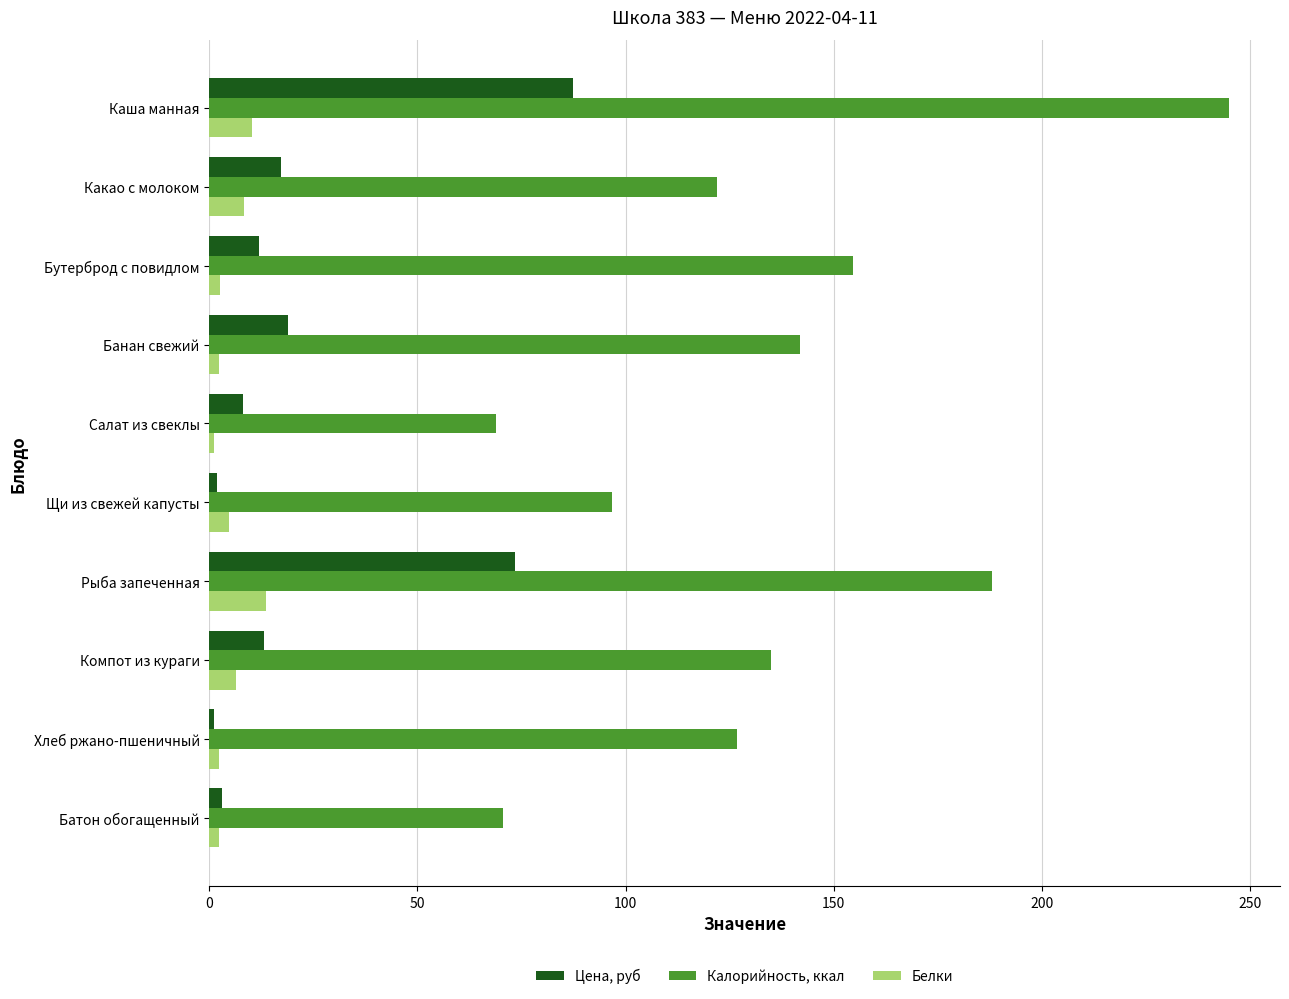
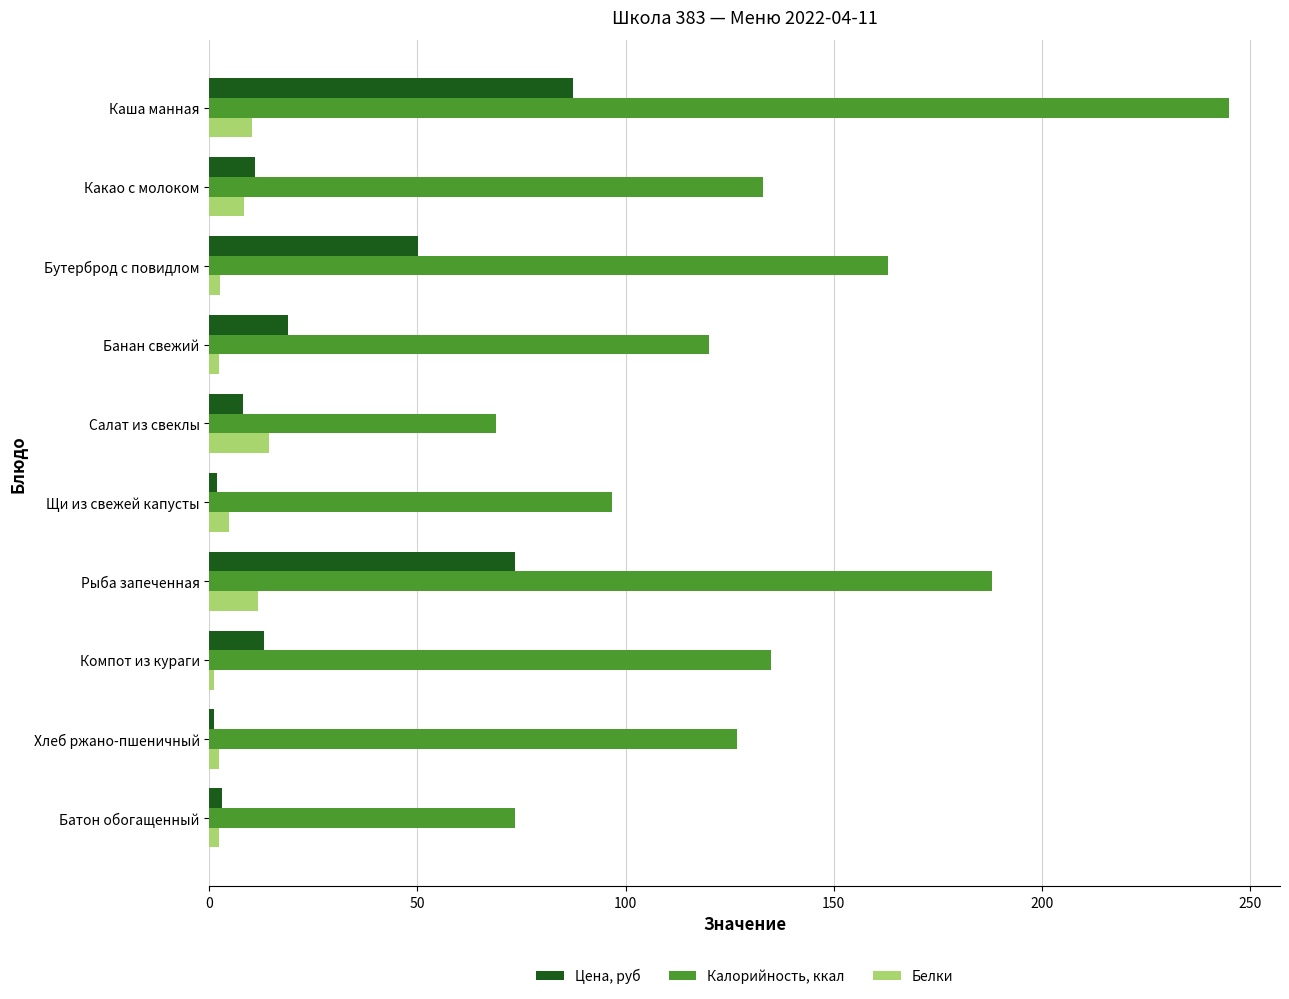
  {
    "Цена, руб": {
      "Каша манная": 87,
-     "Какао с молоком": 17,
-     "Бутерброд с повидлом": 12,
+     "Какао с молоком": 11,
+     "Бутерброд с повидлом": 50,
      "Банан свежий": 19,
      "Салат из свеклы": 8,
      "Щи из свежей капусты": 2,
      "Рыба запеченная": 74,
      "Компот из кураги": 13,
      "Хлеб ржано-пшеничный": 1,
      "Батон обогащенный": 3
    },
    "Калорийность, ккал": {
      "Каша манная": 245,
-     "Какао с молоком": 122,
-     "Бутерброд с повидлом": 155,
-     "Банан свежий": 142,
+     "Какао с молоком": 133,
+     "Бутерброд с повидлом": 163,
+     "Банан свежий": 120,
      "Салат из свеклы": 69,
      "Щи из свежей капусты": 97,
      "Рыба запеченная": 188,
      "Компот из кураги": 135,
      "Хлеб ржано-пшеничный": 127,
-     "Батон обогащенный": 71
+     "Батон обогащенный": 74
    },
    "Белки": {
      "Каша манная": 10,
      "Какао с молоком": 8,
      "Бутерброд с повидлом": 3,
      "Банан свежий": 2,
-     "Салат из свеклы": 1,
+     "Салат из свеклы": 14,
      "Щи из свежей капусты": 5,
-     "Рыба запеченная": 14,
-     "Компот из кураги": 6,
+     "Рыба запеченная": 12,
+     "Компот из кураги": 1,
      "Хлеб ржано-пшеничный": 2,
      "Батон обогащенный": 2
    }
  }
